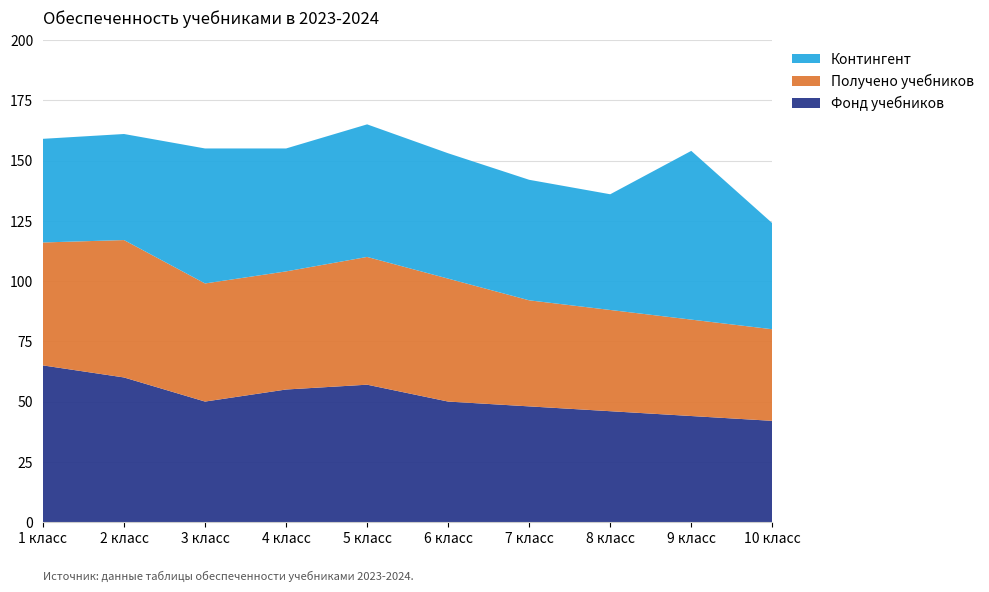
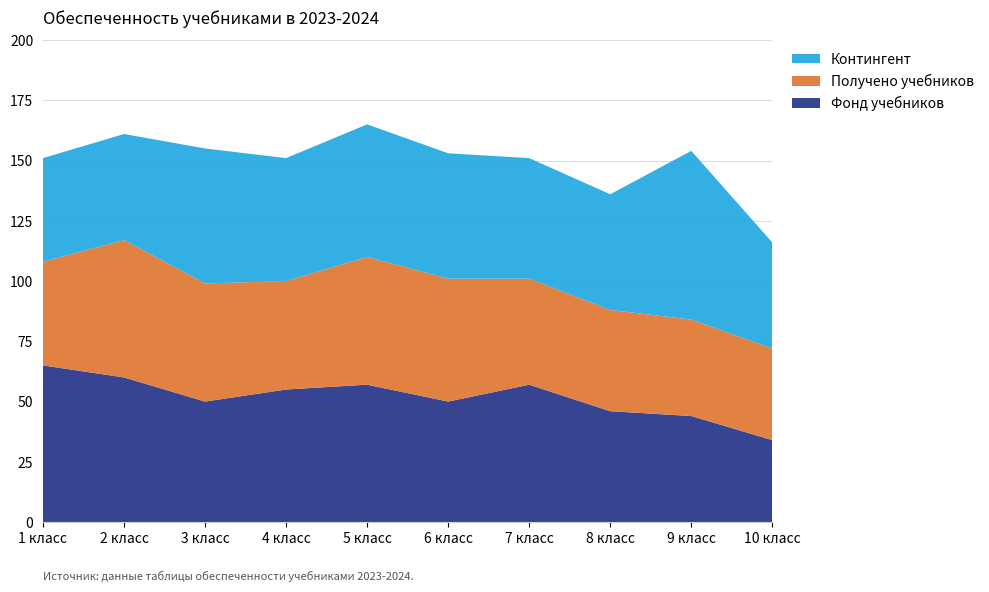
  {
    "Фонд учебников": {
      "1 класс": 65,
      "2 класс": 60,
      "3 класс": 50,
      "4 класс": 55,
      "5 класс": 57,
      "6 класс": 50,
-     "7 класс": 48,
+     "7 класс": 57,
      "8 класс": 46,
      "9 класс": 44,
-     "10 класс": 42
+     "10 класс": 34
    },
    "Получено учебников": {
-     "1 класс": 51,
+     "1 класс": 43,
      "2 класс": 57,
      "3 класс": 49,
-     "4 класс": 49,
+     "4 класс": 45,
      "5 класс": 53,
      "6 класс": 51,
      "7 класс": 44,
      "8 класс": 42,
      "9 класс": 40,
      "10 класс": 38
    },
    "Контингент": {
      "1 класс": 43,
      "2 класс": 44,
      "3 класс": 56,
      "4 класс": 51,
      "5 класс": 55,
      "6 класс": 52,
      "7 класс": 50,
      "8 класс": 48,
      "9 класс": 70,
      "10 класс": 44
    }
  }
